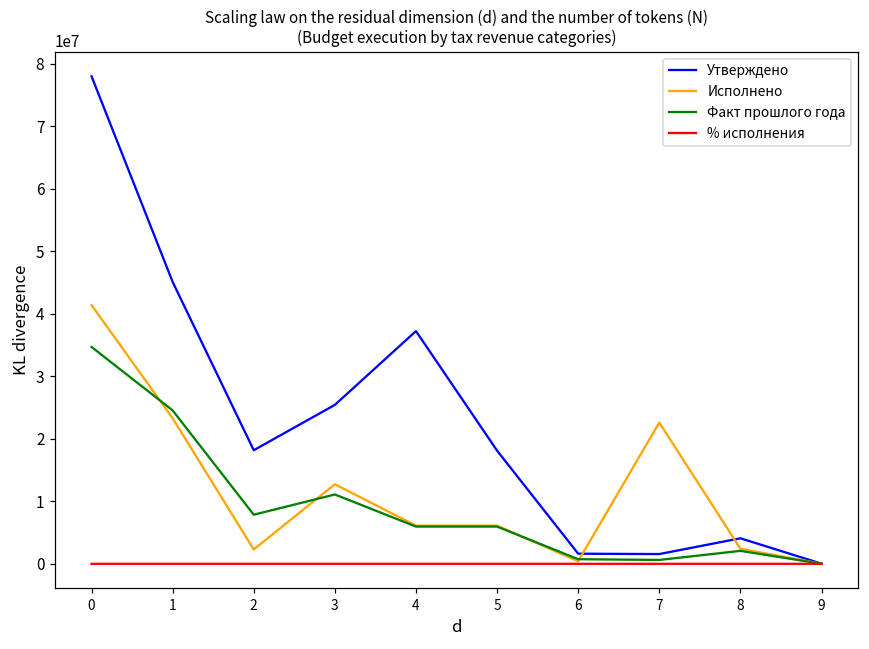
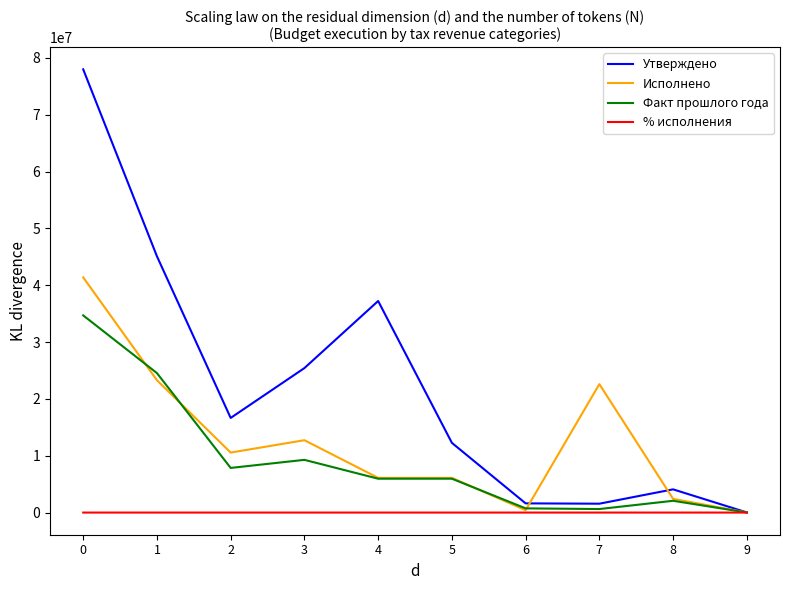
  {
    "Утверждено": {
      "0": 78000000,
      "1": 45000000,
-     "2": 18000000,
+     "2": 17000000,
      "3": 25000000,
      "4": 37000000,
-     "5": 18000000,
+     "5": 12000000,
      "6": 2000000,
      "7": 2000000,
      "8": 4000000
    },
    "Исполнено": {
      "0": 41000000,
      "1": 23000000,
-     "2": 2000000,
+     "2": 11000000,
      "3": 13000000,
      "7": 23000000
    },
    "Факт прошлого года": {
      "0": 35000000,
      "1": 25000000,
      "2": 8000000,
-     "3": 11000000,
+     "3": 9000000,
      "7": 1000000
    },
    "% исполнения": {
      "0": 0,
      "1": 0,
      "2": 0,
      "3": 0,
      "4": 0,
      "5": 0,
      "7": 0,
      "8": 0
    }
  }
